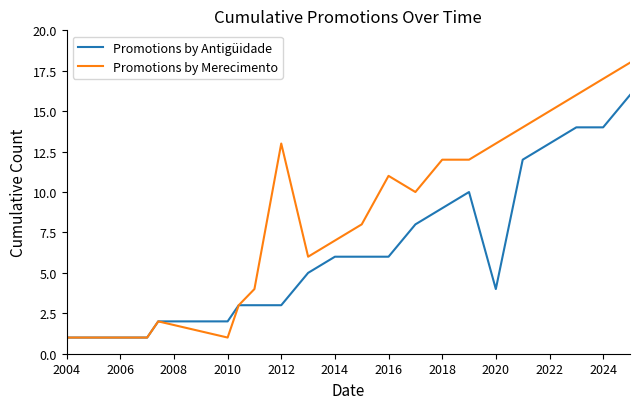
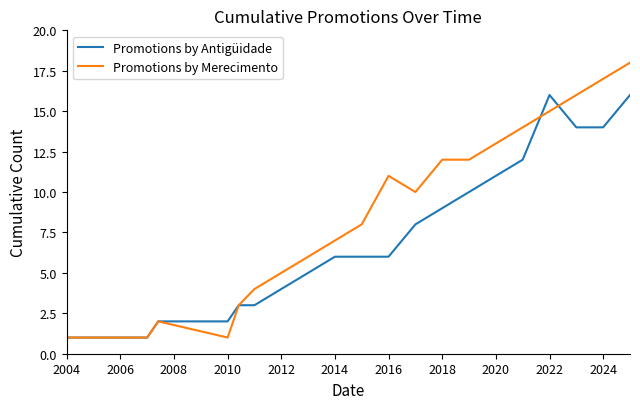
  {
    "Promotions by Antigüidade": {
      "2010": 2,
-     "2012": 3,
+     "2012": 4,
      "2014": 6,
      "2016": 6,
      "2018": 9,
-     "2020": 4,
-     "2022": 13,
+     "2020": 11,
+     "2022": 16,
      "2024": 14
    },
    "Promotions by Merecimento": {
      "2010": 1,
-     "2012": 13,
+     "2012": 5,
      "2014": 7,
      "2016": 11,
      "2018": 12,
      "2020": 13,
      "2022": 15,
      "2024": 17
    }
  }
